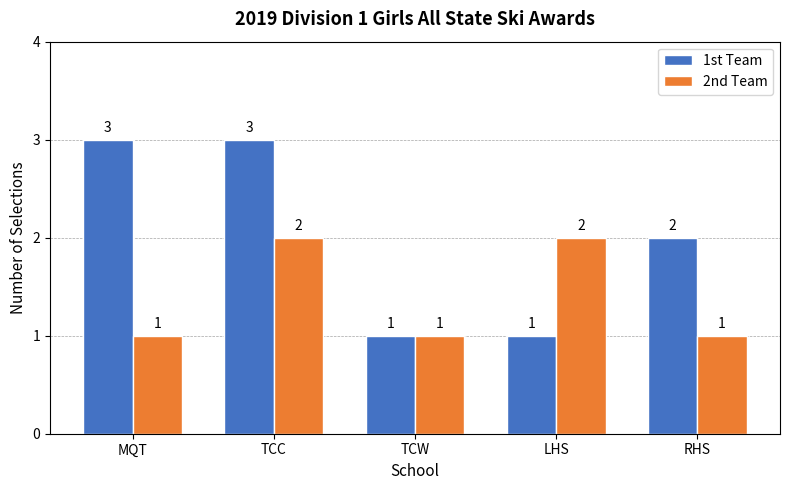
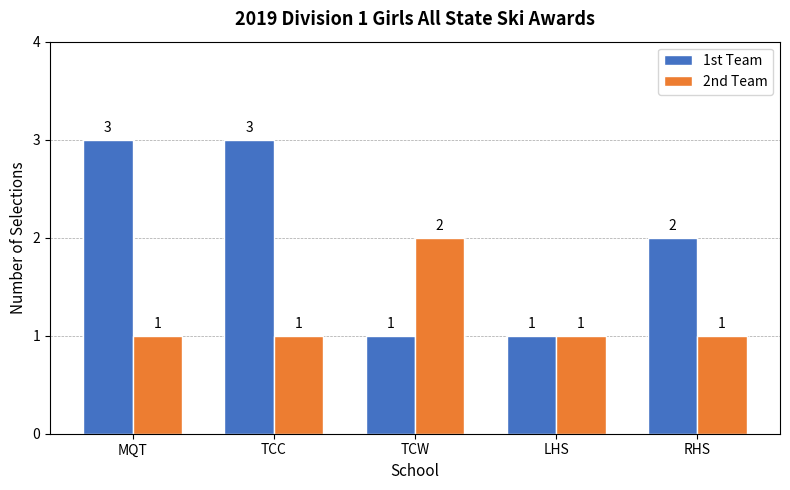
  {
    "1st Team": {
      "MQT": 3,
      "TCC": 3,
      "TCW": 1,
      "LHS": 1,
      "RHS": 2
    },
    "2nd Team": {
      "MQT": 1,
-     "TCC": 2,
-     "TCW": 1,
-     "LHS": 2,
+     "TCC": 1,
+     "TCW": 2,
+     "LHS": 1,
      "RHS": 1
    }
  }
